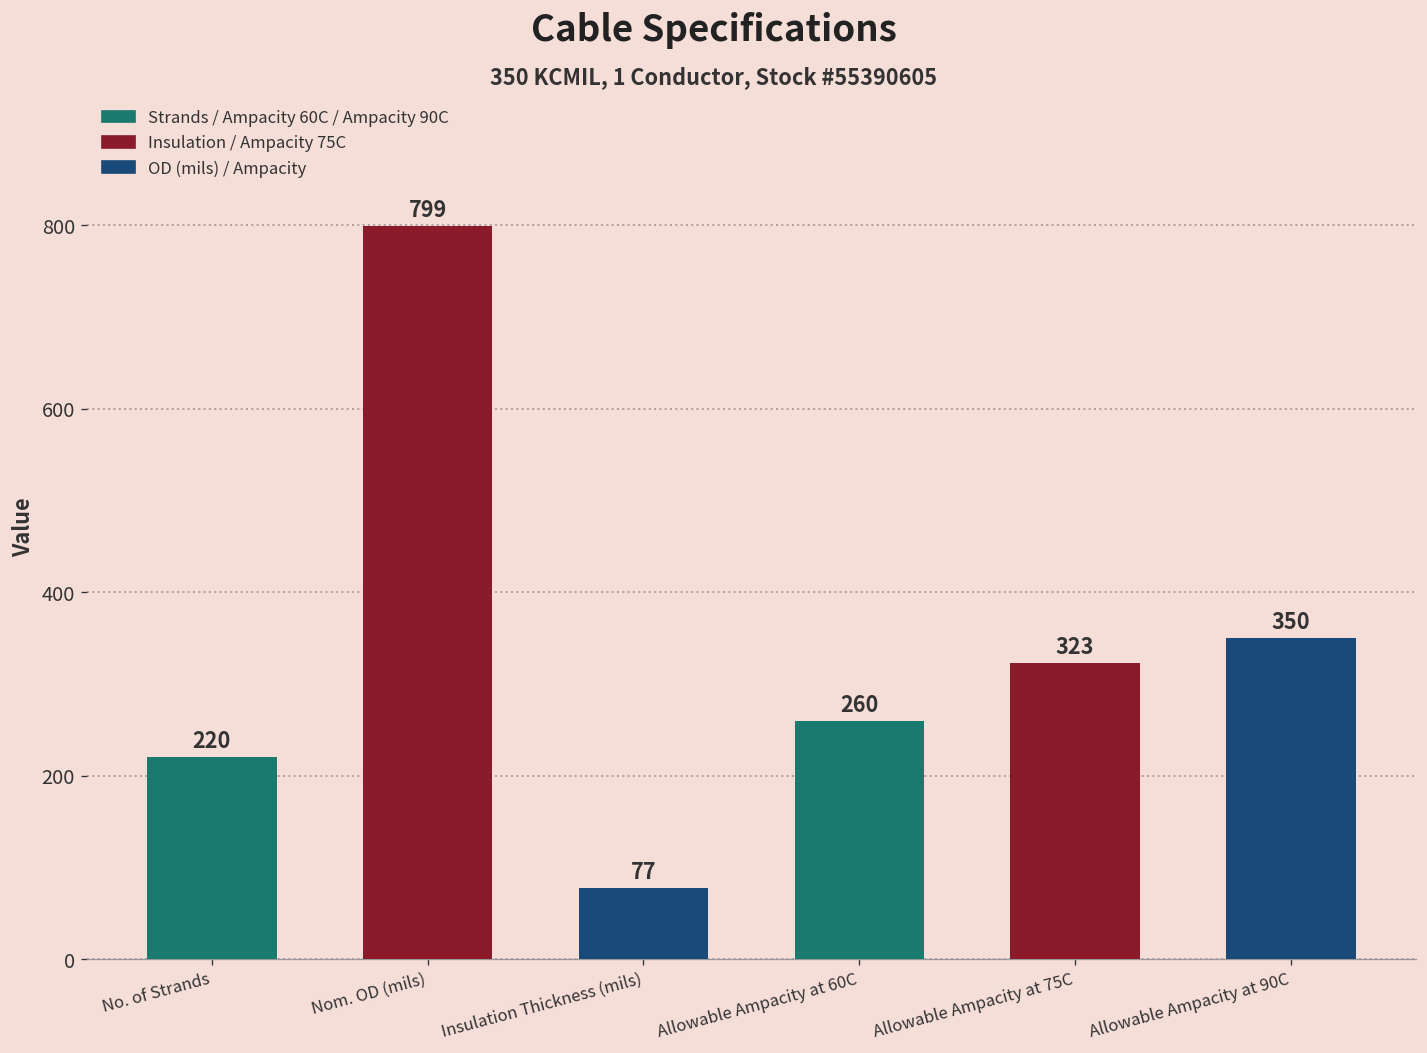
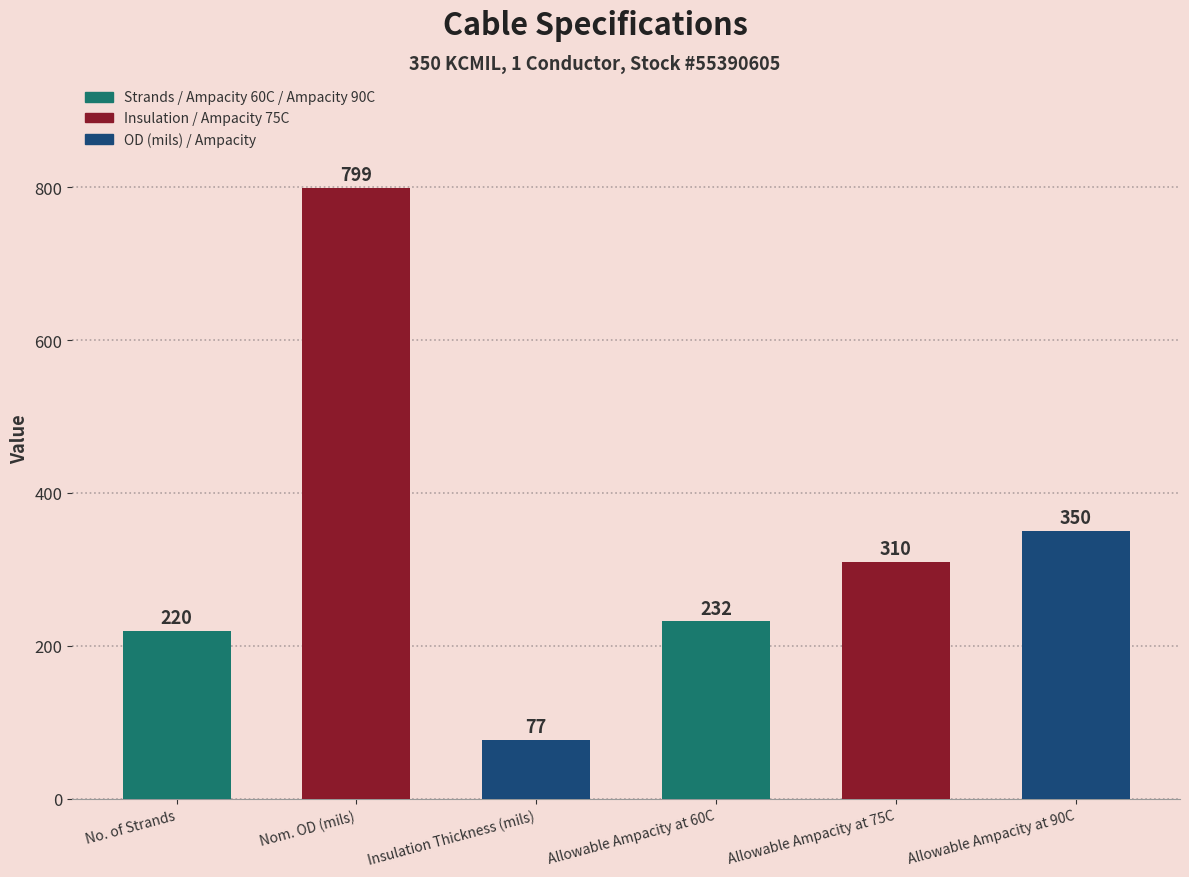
  {
    "No. of Strands": 220,
    "Nom. OD (mils)": 799,
    "Insulation Thickness (mils)": 77,
-   "Allowable Ampacity at 60C": 260,
-   "Allowable Ampacity at 75C": 323,
+   "Allowable Ampacity at 60C": 232,
+   "Allowable Ampacity at 75C": 310,
    "Allowable Ampacity at 90C": 350
  }
